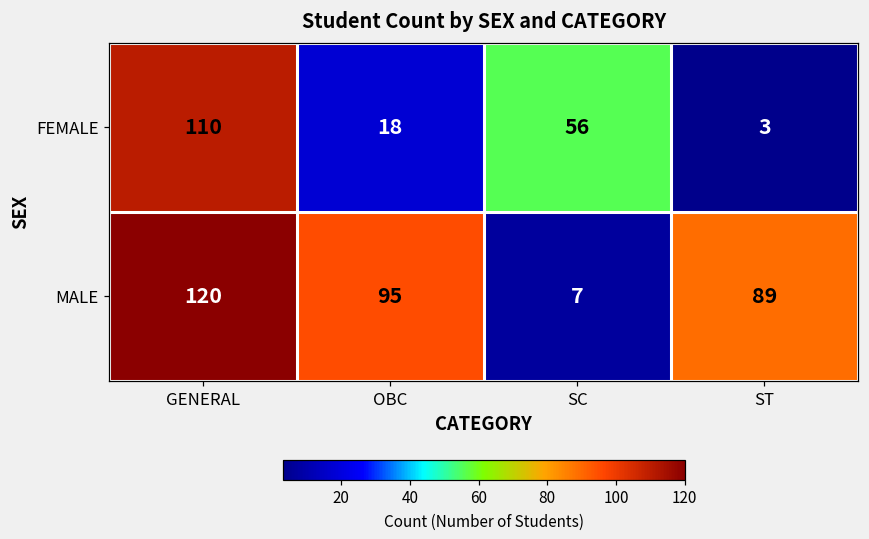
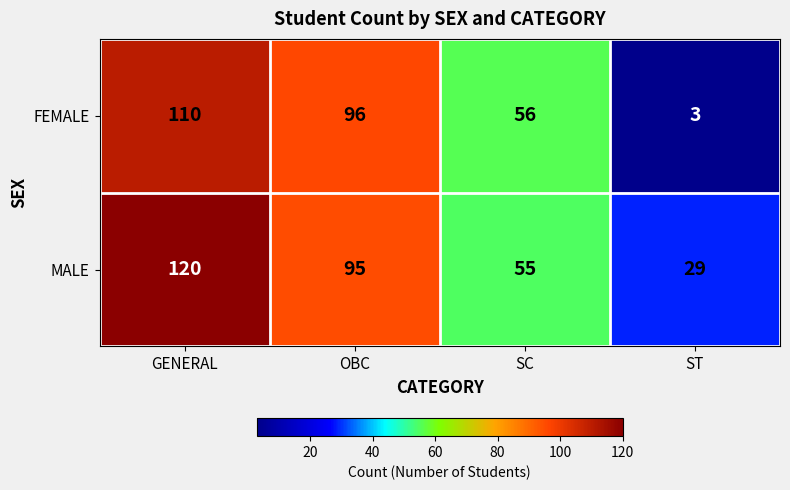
  {
    "FEMALE": {
      "GENERAL": 110,
-     "OBC": 18,
+     "OBC": 96,
      "SC": 56,
      "ST": 3
    },
    "MALE": {
      "GENERAL": 120,
      "OBC": 95,
-     "SC": 7,
-     "ST": 89
+     "SC": 55,
+     "ST": 29
    }
  }
